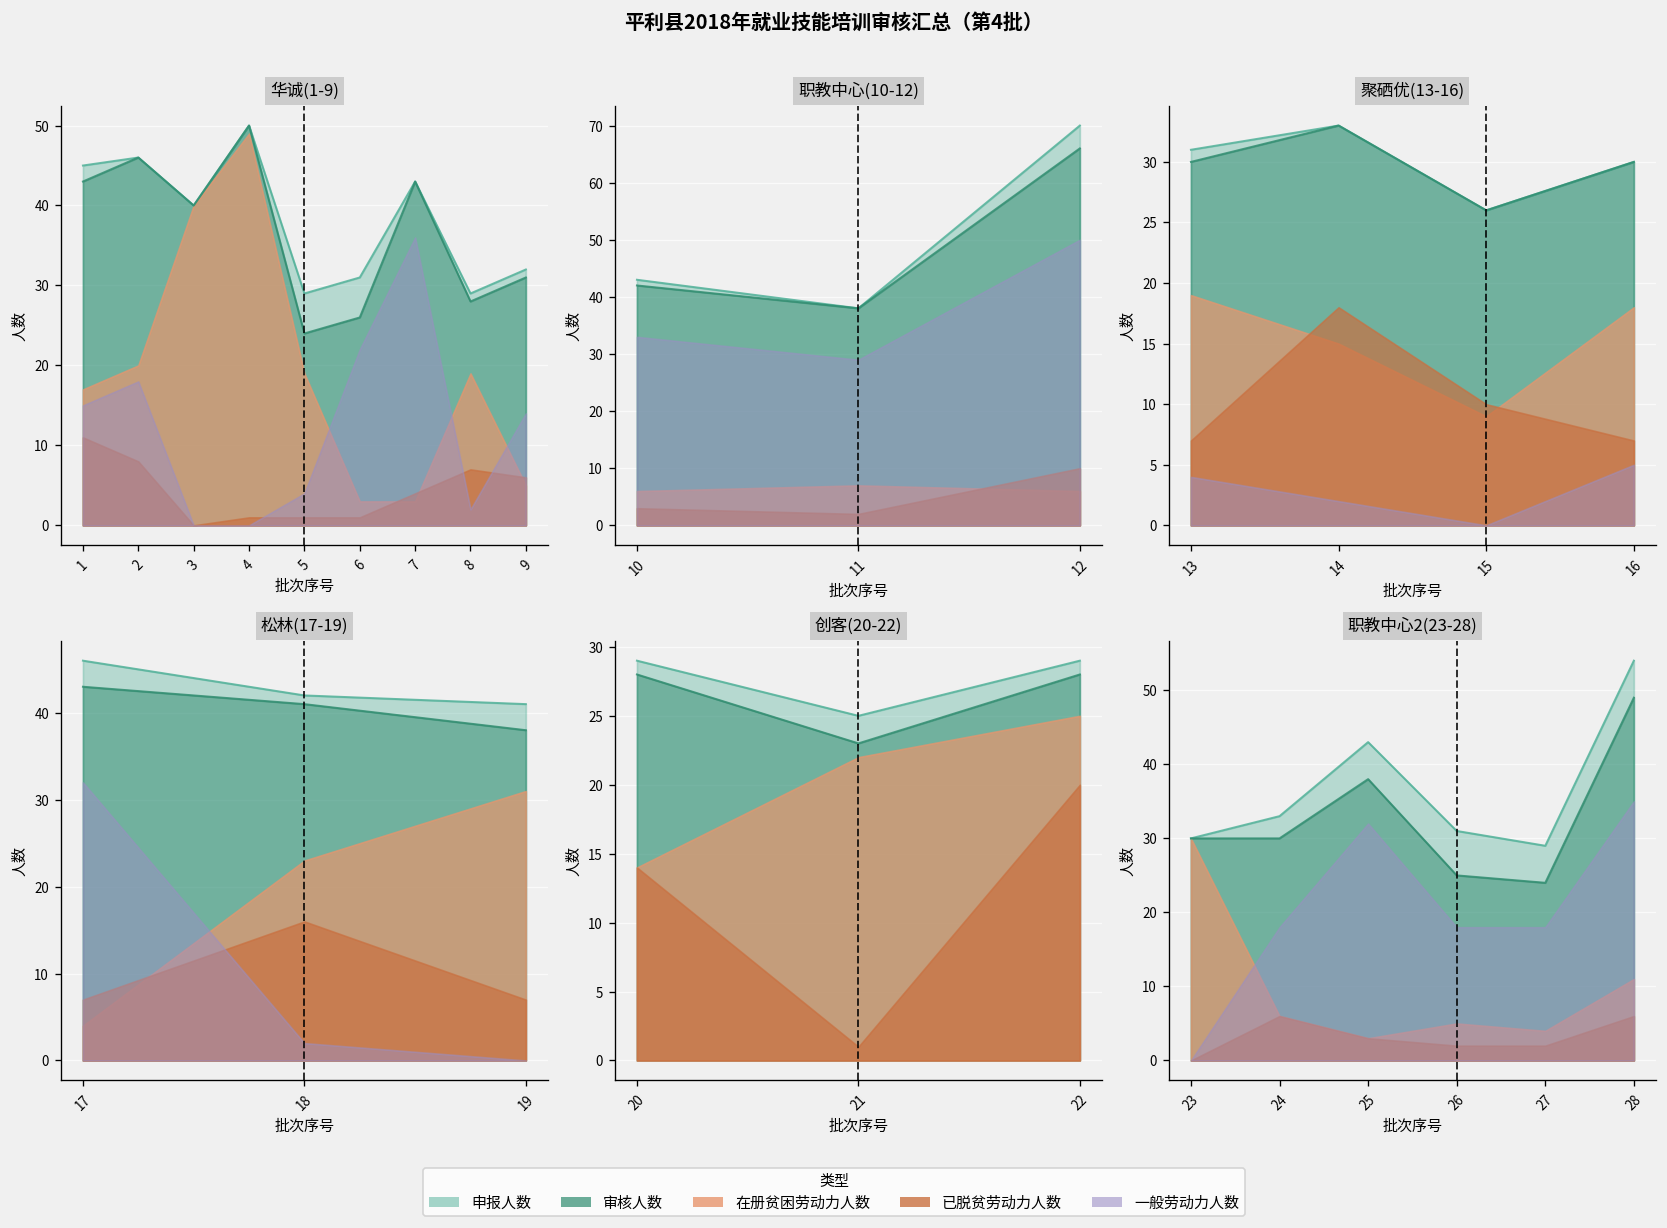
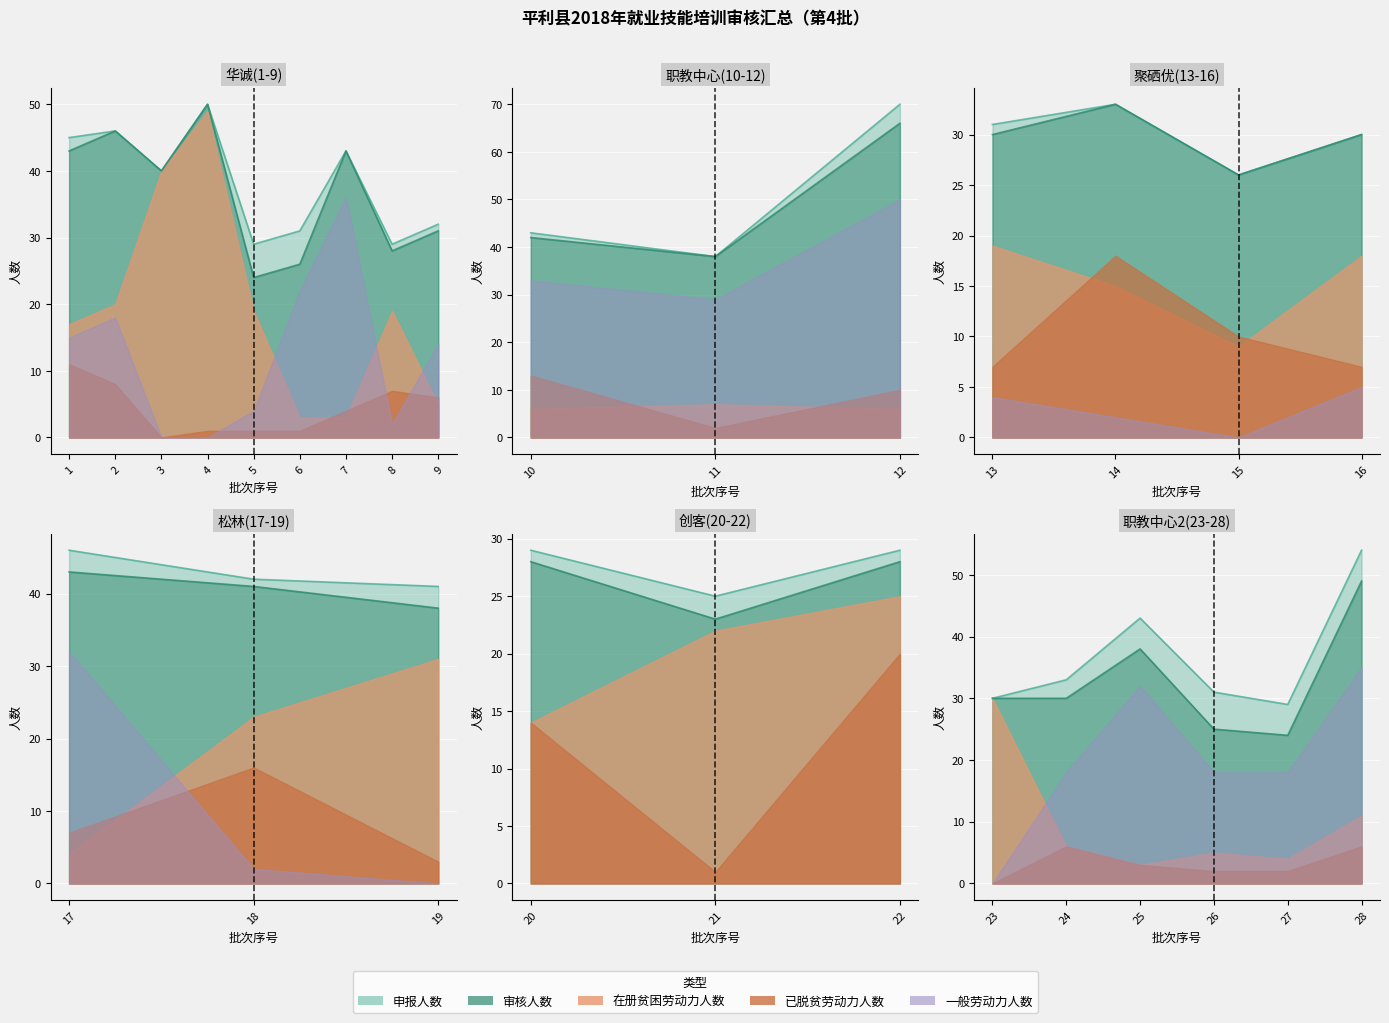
  {
    "华诚(1-9)": {
      "审核人数": {
        "1": 43,
        "5": 24,
        "6": 26,
        "8": 28,
        "9": 31
      },
      "在册贫困劳动力人数": {
        "1": 17,
        "2": 20,
        "4": 49,
        "5": 19,
        "6": 3,
        "7": 3,
        "8": 19,
        "9": 5
      },
      "已脱贫劳动力人数": {
        "1": 11,
        "2": 8,
        "4": 1,
        "5": 1,
        "6": 1,
        "7": 4,
        "8": 7,
        "9": 6
      }
    },
    "职教中心(10-12)": {
      "审核人数": {
        "10": 42,
        "12": 66
      },
      "在册贫困劳动力人数": {
        "10": 6,
        "11": 7,
        "12": 6
      },
      "已脱贫劳动力人数": {
-       "10": 3,
+       "10": 13,
        "11": 2,
        "12": 10
      }
    },
    "聚硒优(13-16)": {
      "审核人数": {
        "13": 30.0
      },
      "在册贫困劳动力人数": {
        "13": 19.0,
        "14": 15.0,
        "15": 9.0,
        "16": 18.0
      },
      "已脱贫劳动力人数": {
        "13": 7.0,
        "14": 18.0,
        "15": 10.0,
        "16": 7.0
      }
    },
    "松林(17-19)": {
      "审核人数": {
        "17": 43,
        "18": 41,
        "19": 38
      },
      "在册贫困劳动力人数": {
        "17": 4,
        "18": 23,
        "19": 31
      },
      "已脱贫劳动力人数": {
        "17": 7,
        "18": 16,
-       "19": 7
+       "19": 3
      }
    },
    "创客(20-22)": {
      "申报人数": {
        "20": 29.0,
        "21": 25.0,
        "22": 29.0
      },
      "审核人数": {
        "20": 28.0,
        "21": 23.0,
        "22": 28.0
      },
      "在册贫困劳动力人数": {
        "21": 22.0,
        "22": 25.0
      },
      "已脱贫劳动力人数": {
        "21": 1.0,
        "22": 20.0
      }
    },
    "职教中心2(23-28)": {
      "审核人数": {
        "24": 30,
        "25": 38,
        "26": 25,
        "27": 24,
        "28": 49
      },
      "在册贫困劳动力人数": {
        "26": 5,
        "27": 4,
        "28": 11
      },
      "已脱贫劳动力人数": {
        "26": 2,
        "27": 2,
        "28": 6
      }
    }
  }
